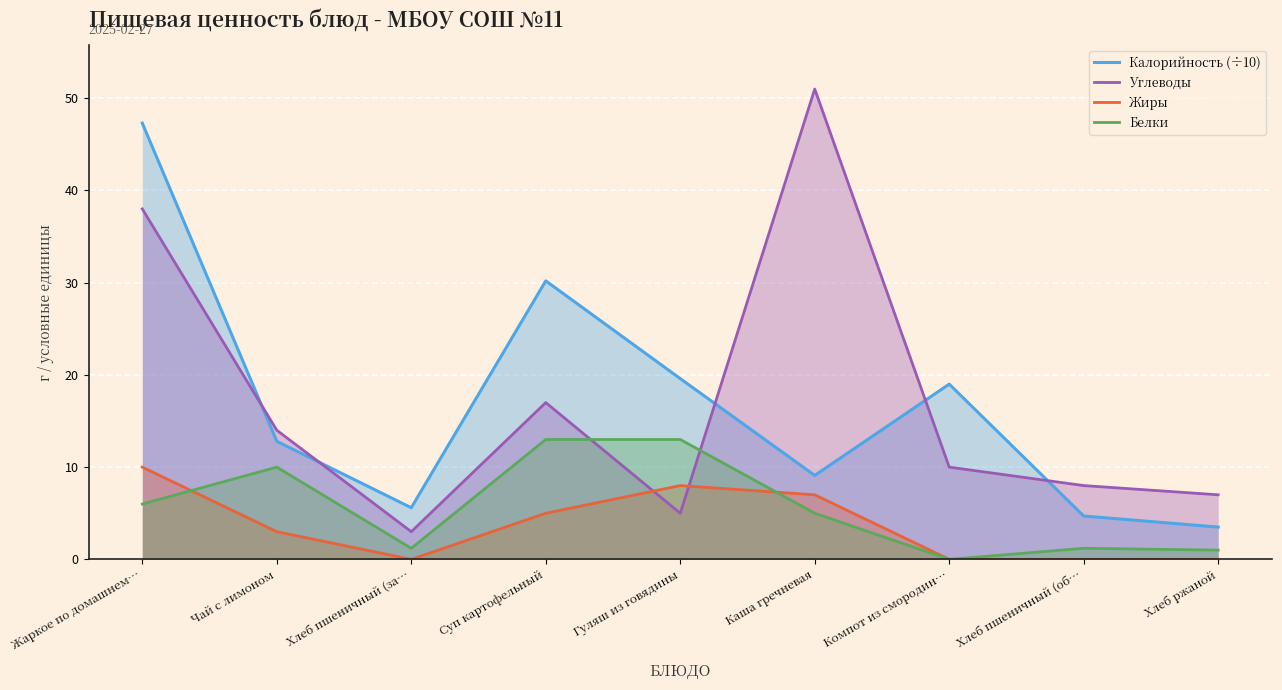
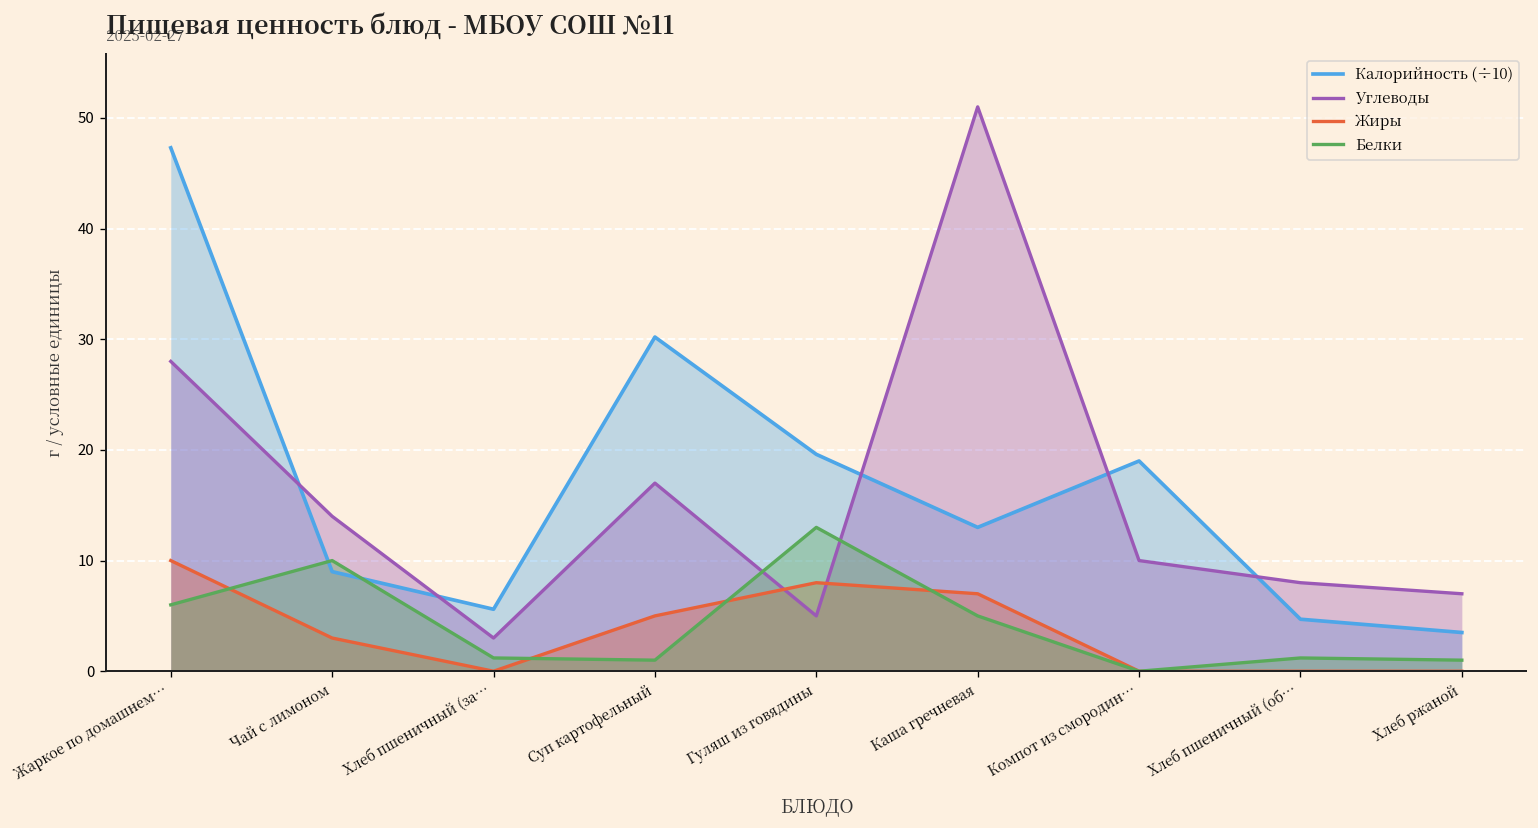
  {
    "Калорийность (÷10)": {
      "Жаркое по домашнем…": 47,
-     "Чай с лимоном": 13,
+     "Чай с лимоном": 9,
      "Хлеб пшеничный (за…": 6,
      "Суп картофельный": 30,
      "Гуляш из говядины": 20,
-     "Каша гречневая": 9,
+     "Каша гречневая": 13,
      "Компот из смородин…": 19,
      "Хлеб пшеничный (об…": 5,
      "Хлеб ржаной": 4
    },
    "Углеводы": {
-     "Жаркое по домашнем…": 38,
+     "Жаркое по домашнем…": 28,
      "Чай с лимоном": 14,
      "Хлеб пшеничный (за…": 3,
      "Суп картофельный": 17,
      "Гуляш из говядины": 5,
      "Каша гречневая": 51,
      "Компот из смородин…": 10,
      "Хлеб пшеничный (об…": 8,
      "Хлеб ржаной": 7
    },
    "Жиры": {
      "Жаркое по домашнем…": 10,
      "Чай с лимоном": 3,
      "Хлеб пшеничный (за…": 0,
      "Суп картофельный": 5,
      "Гуляш из говядины": 8,
      "Каша гречневая": 7,
      "Хлеб пшеничный (об…": 0,
      "Хлеб ржаной": 0
    },
    "Белки": {
      "Жаркое по домашнем…": 6,
      "Чай с лимоном": 10,
      "Хлеб пшеничный (за…": 1,
-     "Суп картофельный": 13,
+     "Суп картофельный": 1,
      "Гуляш из говядины": 13,
      "Каша гречневая": 5,
      "Хлеб пшеничный (об…": 1,
      "Хлеб ржаной": 1
    }
  }
